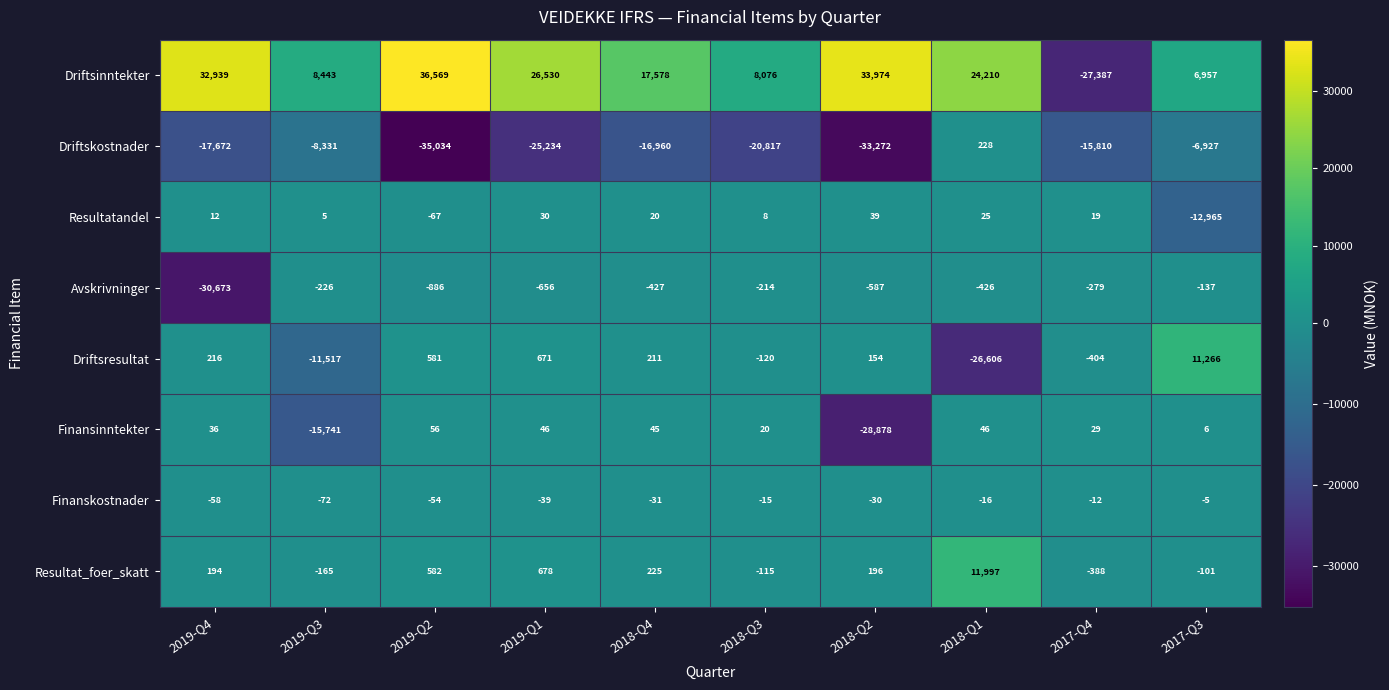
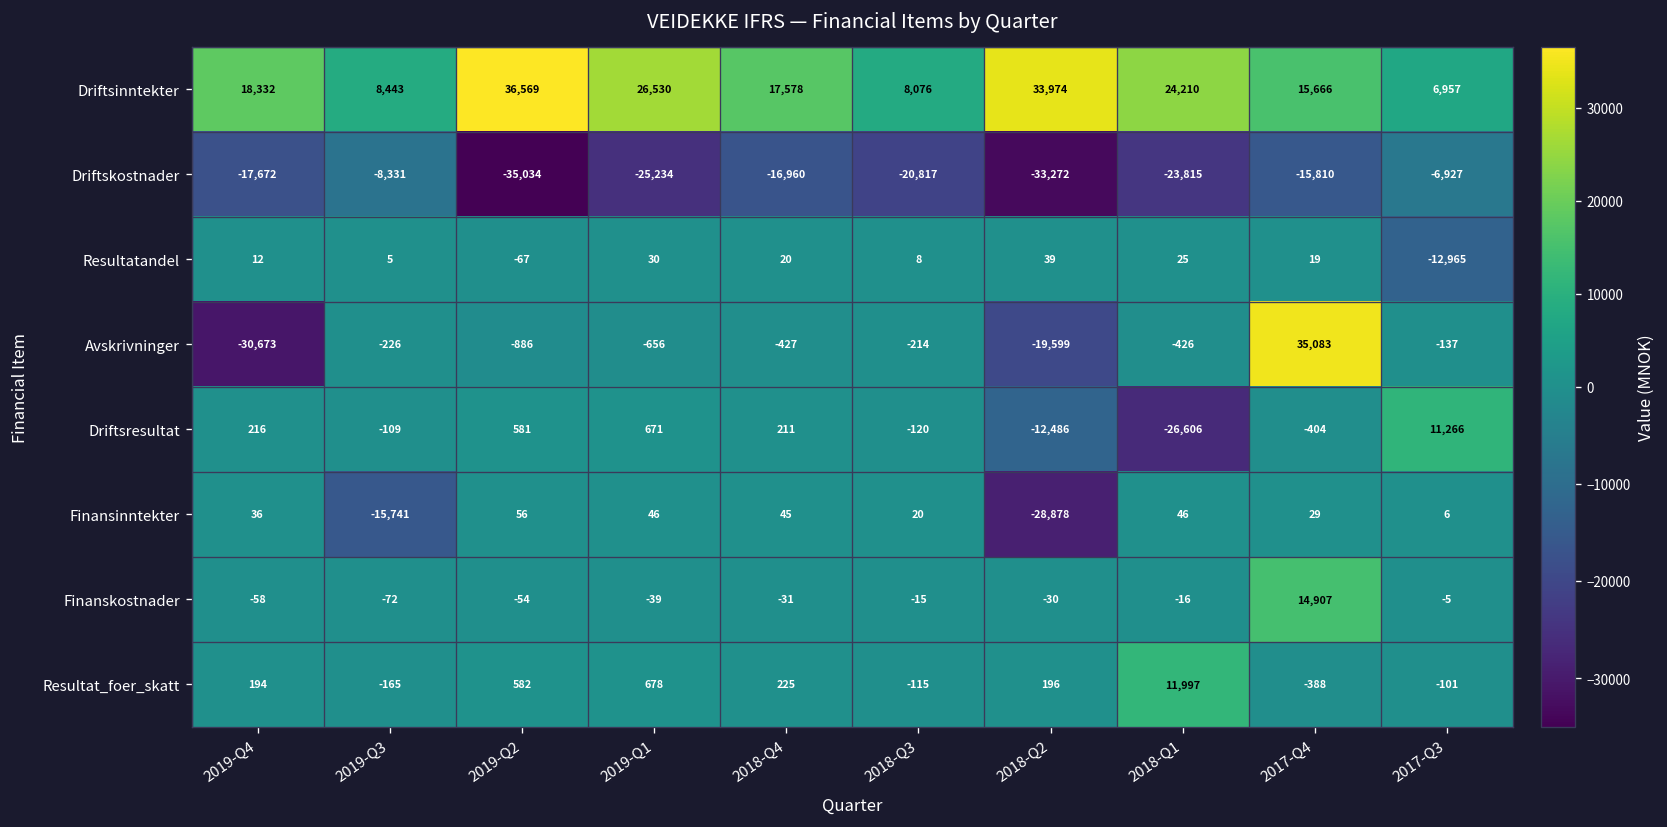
  {
    "Driftsinntekter": {
-     "2019-Q4": "32,939",
+     "2019-Q4": "18,332",
      "2019-Q3": "8,443",
      "2019-Q2": "36,569",
      "2019-Q1": "26,530",
      "2018-Q4": "17,578",
      "2018-Q3": "8,076",
      "2018-Q2": "33,974",
      "2018-Q1": "24,210",
-     "2017-Q4": "-27,387",
+     "2017-Q4": "15,666",
      "2017-Q3": "6,957"
    },
    "Driftskostnader": {
      "2019-Q4": "-17,672",
      "2019-Q3": "-8,331",
      "2019-Q2": "-35,034",
      "2019-Q1": "-25,234",
      "2018-Q4": "-16,960",
      "2018-Q3": "-20,817",
      "2018-Q2": "-33,272",
-     "2018-Q1": "228",
+     "2018-Q1": "-23,815",
      "2017-Q4": "-15,810",
      "2017-Q3": "-6,927"
    },
    "Resultatandel": {
      "2019-Q4": "12",
      "2019-Q3": "5",
      "2019-Q2": "-67",
      "2019-Q1": "30",
      "2018-Q4": "20",
      "2018-Q3": "8",
      "2018-Q2": "39",
      "2018-Q1": "25",
      "2017-Q4": "19",
      "2017-Q3": "-12,965"
    },
    "Avskrivninger": {
      "2019-Q4": "-30,673",
      "2019-Q3": "-226",
      "2019-Q2": "-886",
      "2019-Q1": "-656",
      "2018-Q4": "-427",
      "2018-Q3": "-214",
-     "2018-Q2": "-587",
+     "2018-Q2": "-19,599",
      "2018-Q1": "-426",
-     "2017-Q4": "-279",
+     "2017-Q4": "35,083",
      "2017-Q3": "-137"
    },
    "Driftsresultat": {
      "2019-Q4": "216",
-     "2019-Q3": "-11,517",
+     "2019-Q3": "-109",
      "2019-Q2": "581",
      "2019-Q1": "671",
      "2018-Q4": "211",
      "2018-Q3": "-120",
-     "2018-Q2": "154",
+     "2018-Q2": "-12,486",
      "2018-Q1": "-26,606",
      "2017-Q4": "-404",
      "2017-Q3": "11,266"
    },
    "Finansinntekter": {
      "2019-Q4": "36",
      "2019-Q3": "-15,741",
      "2019-Q2": "56",
      "2019-Q1": "46",
      "2018-Q4": "45",
      "2018-Q3": "20",
      "2018-Q2": "-28,878",
      "2018-Q1": "46",
      "2017-Q4": "29",
      "2017-Q3": "6"
    },
    "Finanskostnader": {
      "2019-Q4": "-58",
      "2019-Q3": "-72",
      "2019-Q2": "-54",
      "2019-Q1": "-39",
      "2018-Q4": "-31",
      "2018-Q3": "-15",
      "2018-Q2": "-30",
      "2018-Q1": "-16",
-     "2017-Q4": "-12",
+     "2017-Q4": "14,907",
      "2017-Q3": "-5"
    },
    "Resultat_foer_skatt": {
      "2019-Q4": "194",
      "2019-Q3": "-165",
      "2019-Q2": "582",
      "2019-Q1": "678",
      "2018-Q4": "225",
      "2018-Q3": "-115",
      "2018-Q2": "196",
      "2018-Q1": "11,997",
      "2017-Q4": "-388",
      "2017-Q3": "-101"
    }
  }
